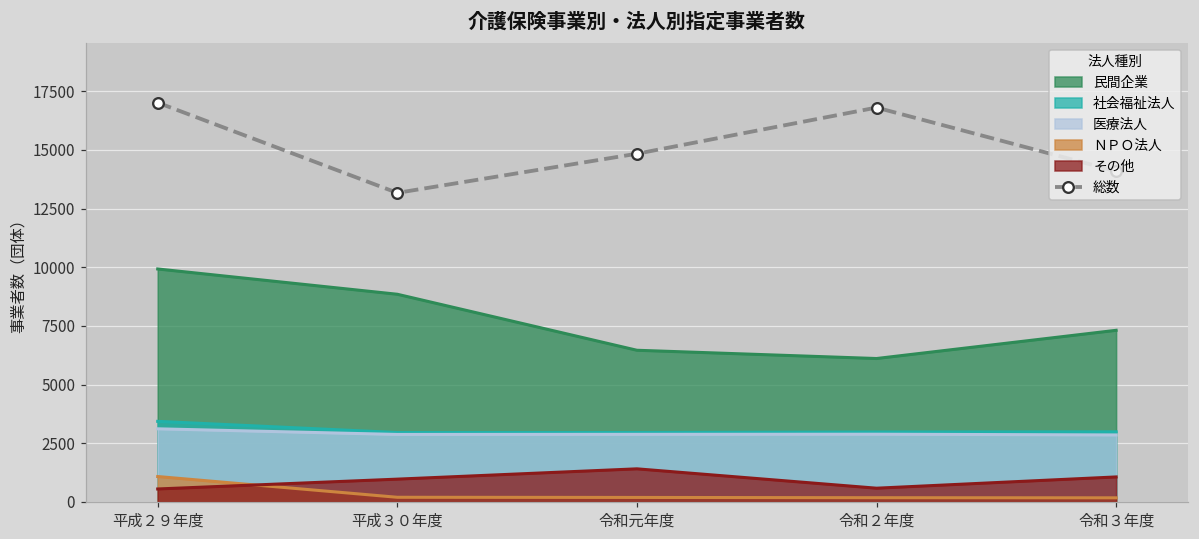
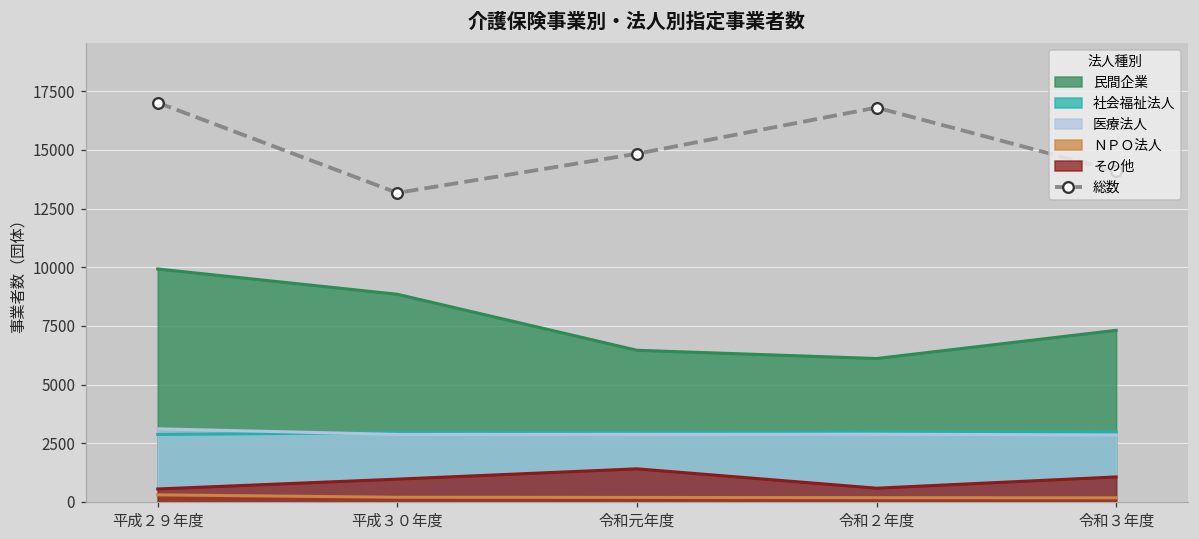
  {
    "民間企業": {
      "平成２９年度": 9900,
      "平成３０年度": 8800,
      "令和元年度": 6500,
      "令和２年度": 6100,
      "令和３年度": 7300
    },
    "社会福祉法人": {
-     "平成２９年度": 3400,
+     "平成２９年度": 2900,
      "令和３年度": 3000
    },
    "医療法人": {
      "平成２９年度": 3100,
      "令和３年度": 2900
    },
    "ＮＰＯ法人": {
-     "平成２９年度": 1100,
+     "平成２９年度": 300,
      "平成３０年度": 200,
      "令和元年度": 200,
      "令和２年度": 200,
      "令和３年度": 200
    },
    "その他": {
      "平成２９年度": 600,
      "平成３０年度": 1000,
      "令和元年度": 1400,
      "令和２年度": 600,
      "令和３年度": 1100
    },
    "総数": {
      "平成２９年度": 17000,
      "平成３０年度": 13200,
      "令和元年度": 14800,
      "令和２年度": 16800
    }
  }
